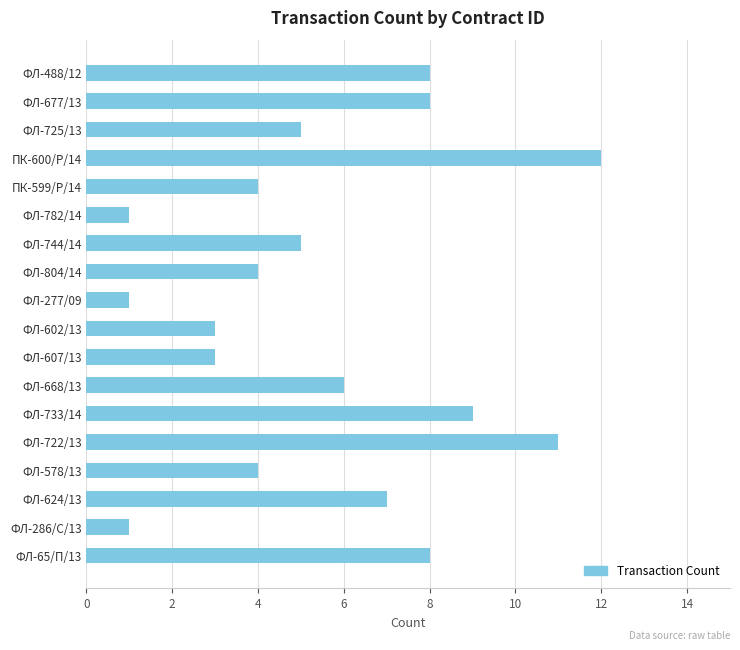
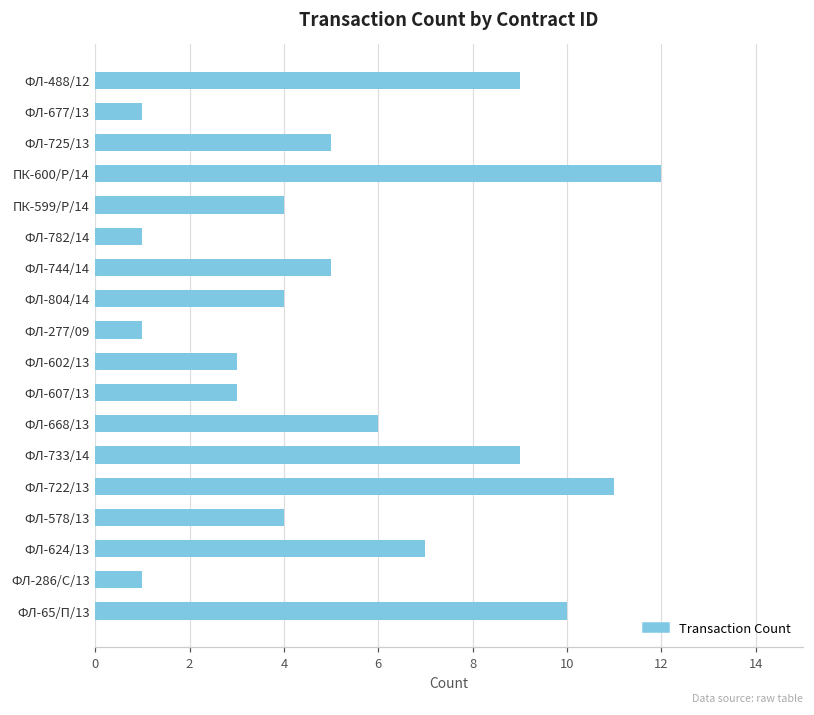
  {
-   "ФЛ-488/12": 8,
-   "ФЛ-677/13": 8,
+   "ФЛ-488/12": 9,
+   "ФЛ-677/13": 1,
    "ФЛ-725/13": 5,
    "ПК-600/Р/14": 12,
    "ПК-599/Р/14": 4,
    "ФЛ-782/14": 1,
    "ФЛ-744/14": 5,
    "ФЛ-804/14": 4,
    "ФЛ-277/09": 1,
    "ФЛ-602/13": 3,
    "ФЛ-607/13": 3,
    "ФЛ-668/13": 6,
    "ФЛ-733/14": 9,
    "ФЛ-722/13": 11,
    "ФЛ-578/13": 4,
    "ФЛ-624/13": 7,
    "ФЛ-286/С/13": 1,
-   "ФЛ-65/П/13": 8
+   "ФЛ-65/П/13": 10
  }
